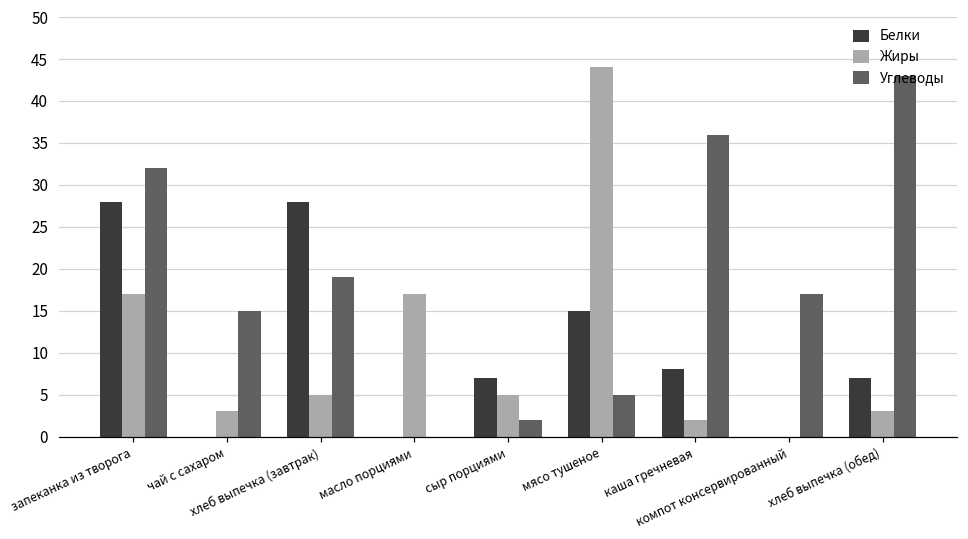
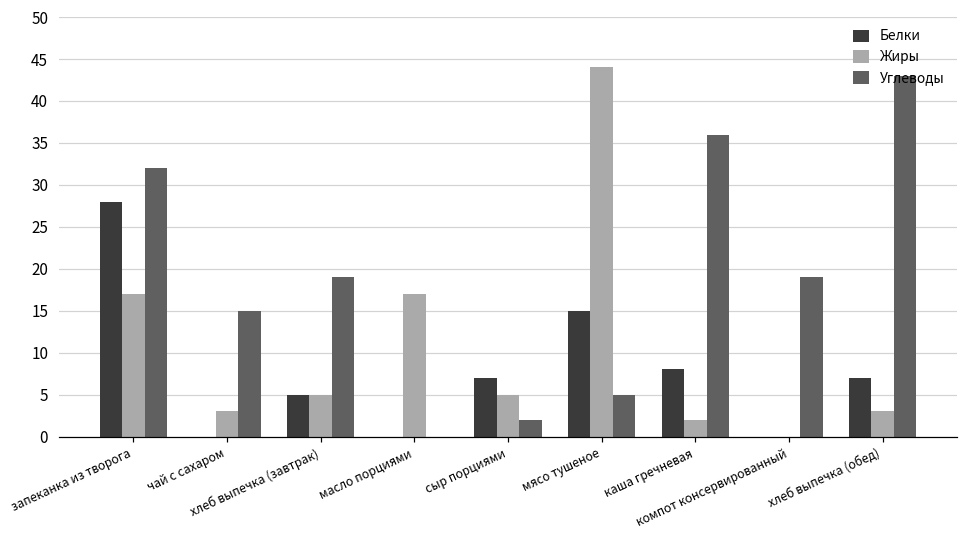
  {
    "Белки": {
      "запеканка из творога": 28,
      "чай с сахаром": 0,
-     "хлеб выпечка (завтрак)": 28,
+     "хлеб выпечка (завтрак)": 5,
      "масло порциями": 0,
      "сыр порциями": 7,
      "мясо тушеное": 15,
      "каша гречневая": 8,
      "компот консервированный": 0,
      "хлеб выпечка (обед)": 7
    },
    "Жиры": {
      "запеканка из творога": 17,
      "чай с сахаром": 3,
      "хлеб выпечка (завтрак)": 5,
      "масло порциями": 17,
      "сыр порциями": 5,
      "мясо тушеное": 44,
      "каша гречневая": 2,
      "компот консервированный": 0,
      "хлеб выпечка (обед)": 3
    },
    "Углеводы": {
      "запеканка из творога": 32,
      "чай с сахаром": 15,
      "хлеб выпечка (завтрак)": 19,
      "масло порциями": 0,
      "сыр порциями": 2,
      "мясо тушеное": 5,
      "каша гречневая": 36,
-     "компот консервированный": 17,
+     "компот консервированный": 19,
      "хлеб выпечка (обед)": 43
    }
  }
